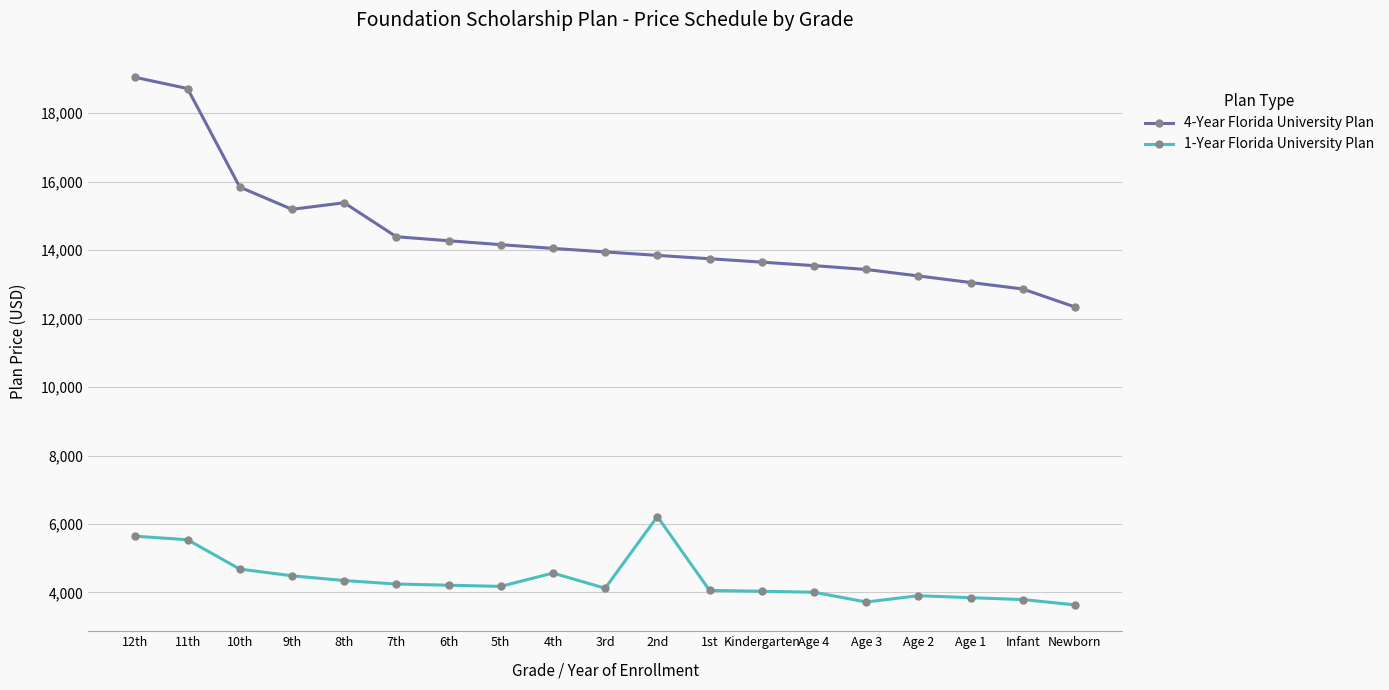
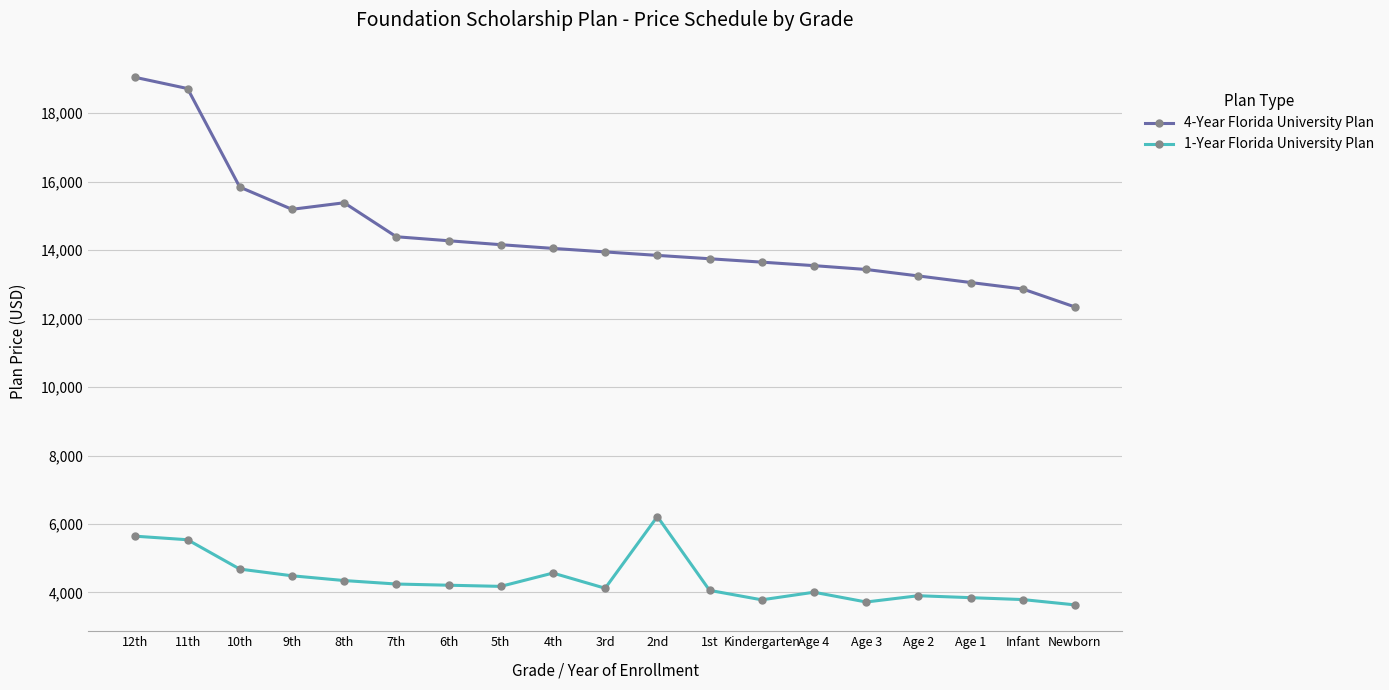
  {
    "4-Year Florida University Plan": {
      "12th": "19,000",
      "11th": "18,700",
      "10th": "15,800",
      "9th": "15,200",
      "8th": "15,400",
      "7th": "14,400",
      "6th": "14,300",
      "5th": "14,200",
      "4th": "14,000",
      "3rd": "13,900",
      "2nd": "13,800",
      "1st": "13,700",
      "Kindergarten": "13,600",
      "Age 4": "13,500",
      "Age 3": "13,400",
      "Age 2": "13,200",
      "Age 1": "13,100",
      "Infant": "12,900",
      "Newborn": "12,300"
    },
    "1-Year Florida University Plan": {
      "12th": "5,600",
      "11th": "5,500",
      "10th": "4,700",
      "9th": "4,500",
      "8th": "4,300",
      "7th": "4,200",
      "6th": "4,200",
      "5th": "4,200",
      "4th": "4,600",
      "3rd": "4,100",
      "2nd": "6,200",
      "1st": "4,100",
-     "Kindergarten": "4,000",
+     "Kindergarten": "3,800",
      "Age 4": "4,000",
      "Age 3": "3,700",
      "Age 2": "3,900",
      "Age 1": "3,800",
      "Infant": "3,800",
      "Newborn": "3,600"
    }
  }
